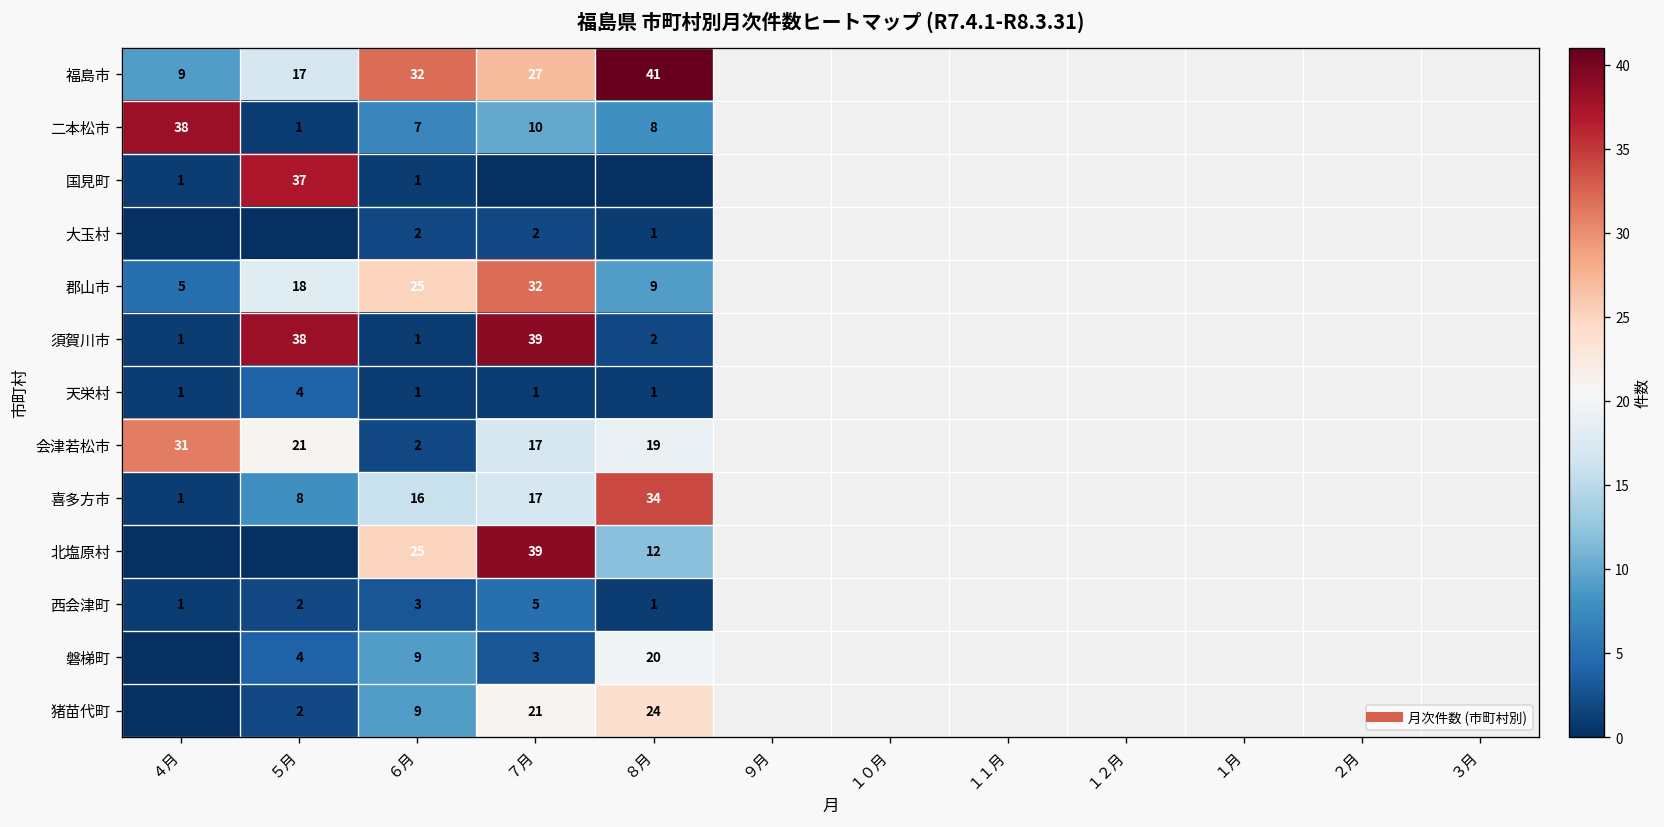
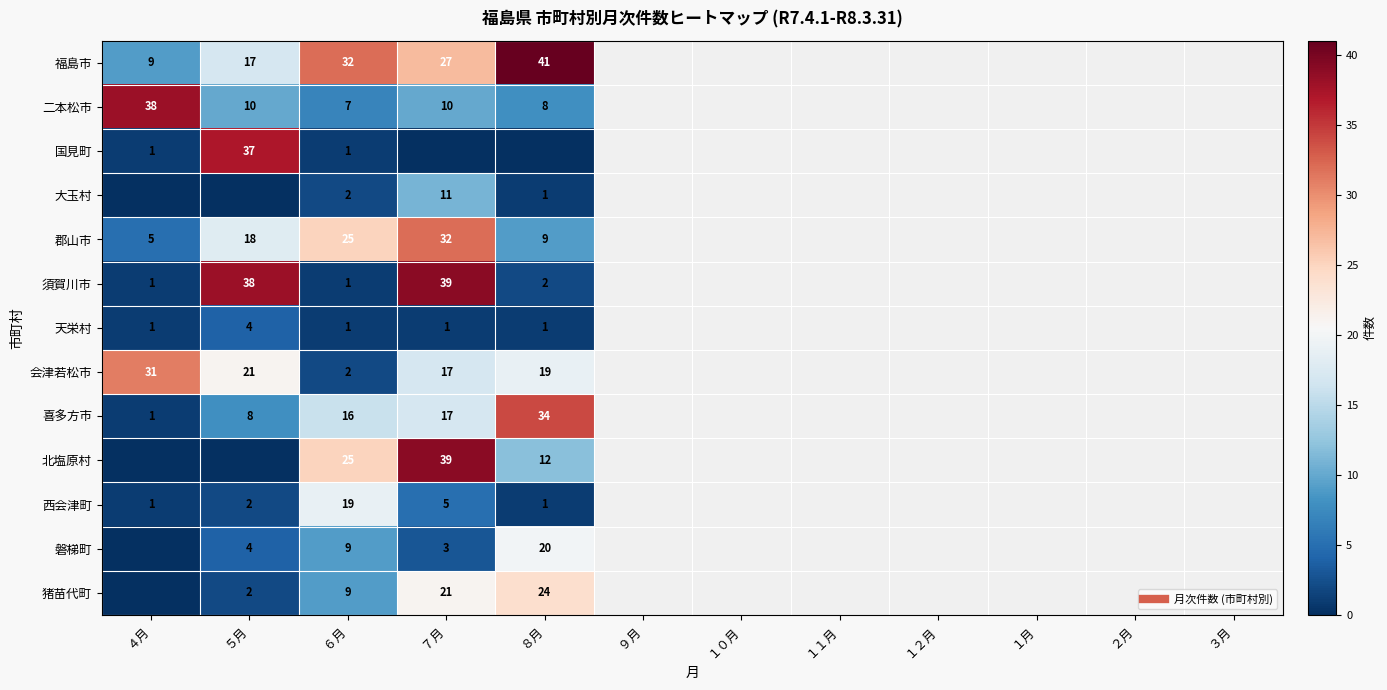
  {
    "福島市": {
      "４月": 9,
      "５月": 17,
      "６月": 32,
      "７月": 27,
      "８月": 41
    },
    "二本松市": {
      "４月": 38,
-     "５月": 1,
+     "５月": 10,
      "６月": 7,
      "７月": 10,
      "８月": 8
    },
    "国見町": {
      "４月": 1,
      "５月": 37,
      "６月": 1
    },
    "大玉村": {
      "６月": 2,
-     "７月": 2,
+     "７月": 11,
      "８月": 1
    },
    "郡山市": {
      "４月": 5,
      "５月": 18,
      "６月": 25,
      "７月": 32,
      "８月": 9
    },
    "須賀川市": {
      "４月": 1,
      "５月": 38,
      "６月": 1,
      "７月": 39,
      "８月": 2
    },
    "天栄村": {
      "４月": 1,
      "５月": 4,
      "６月": 1,
      "７月": 1,
      "８月": 1
    },
    "会津若松市": {
      "４月": 31,
      "５月": 21,
      "６月": 2,
      "７月": 17,
      "８月": 19
    },
    "喜多方市": {
      "４月": 1,
      "５月": 8,
      "６月": 16,
      "７月": 17,
      "８月": 34
    },
    "北塩原村": {
      "６月": 25,
      "７月": 39,
      "８月": 12
    },
    "西会津町": {
      "４月": 1,
      "５月": 2,
-     "６月": 3,
+     "６月": 19,
      "７月": 5,
      "８月": 1
    },
    "磐梯町": {
      "５月": 4,
      "６月": 9,
      "７月": 3,
      "８月": 20
    },
    "猪苗代町": {
      "５月": 2,
      "６月": 9,
      "７月": 21,
      "８月": 24
    }
  }
